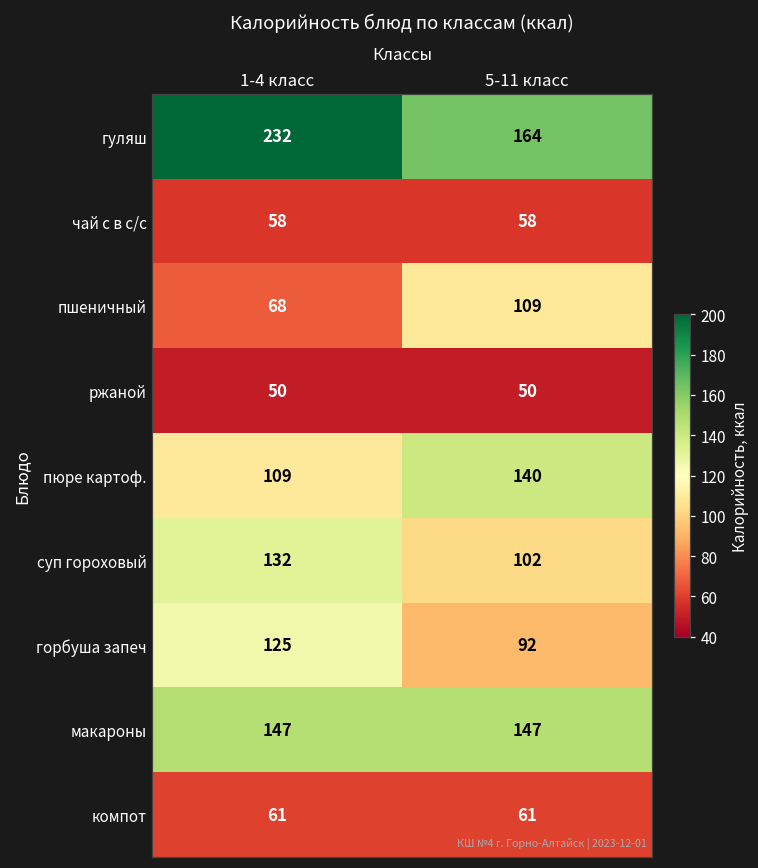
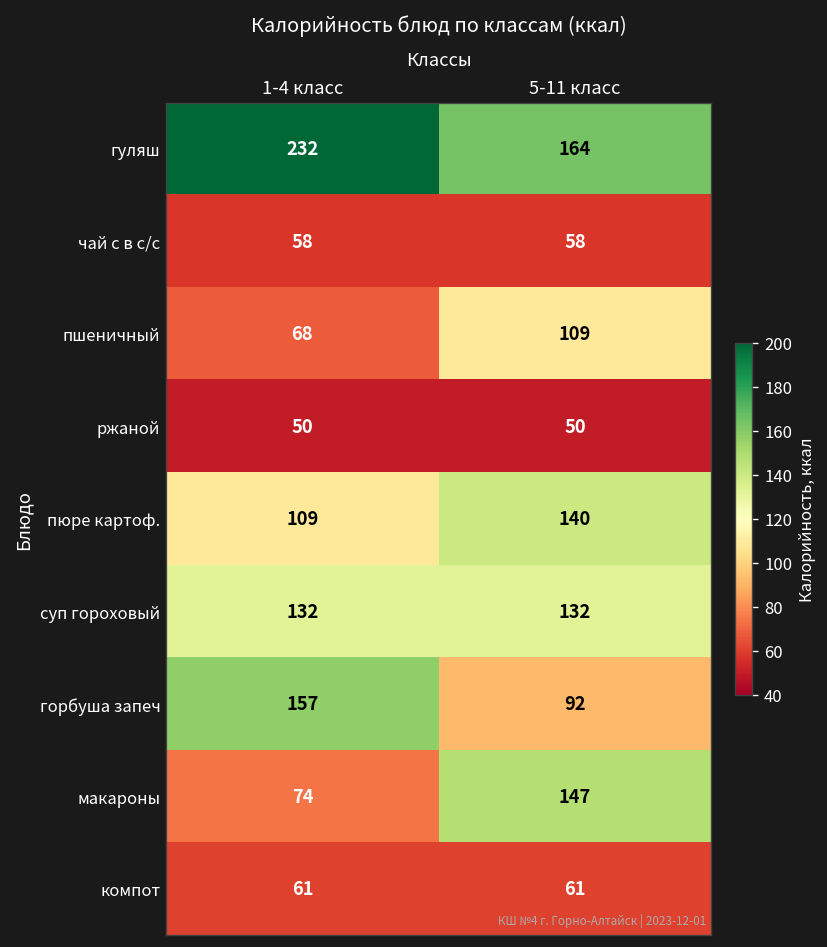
  {
    "гуляш": {
      "1-4 класс": 232,
      "5-11 класс": 164
    },
    "чай с в с/с": {
      "1-4 класс": 58,
      "5-11 класс": 58
    },
    "пшеничный": {
      "1-4 класс": 68,
      "5-11 класс": 109
    },
    "ржаной": {
      "1-4 класс": 50,
      "5-11 класс": 50
    },
    "пюре картоф.": {
      "1-4 класс": 109,
      "5-11 класс": 140
    },
    "суп гороховый": {
      "1-4 класс": 132,
-     "5-11 класс": 102
+     "5-11 класс": 132
    },
    "горбуша запеч": {
-     "1-4 класс": 125,
+     "1-4 класс": 157,
      "5-11 класс": 92
    },
    "макароны": {
-     "1-4 класс": 147,
+     "1-4 класс": 74,
      "5-11 класс": 147
    },
    "компот": {
      "1-4 класс": 61
    }
  }
